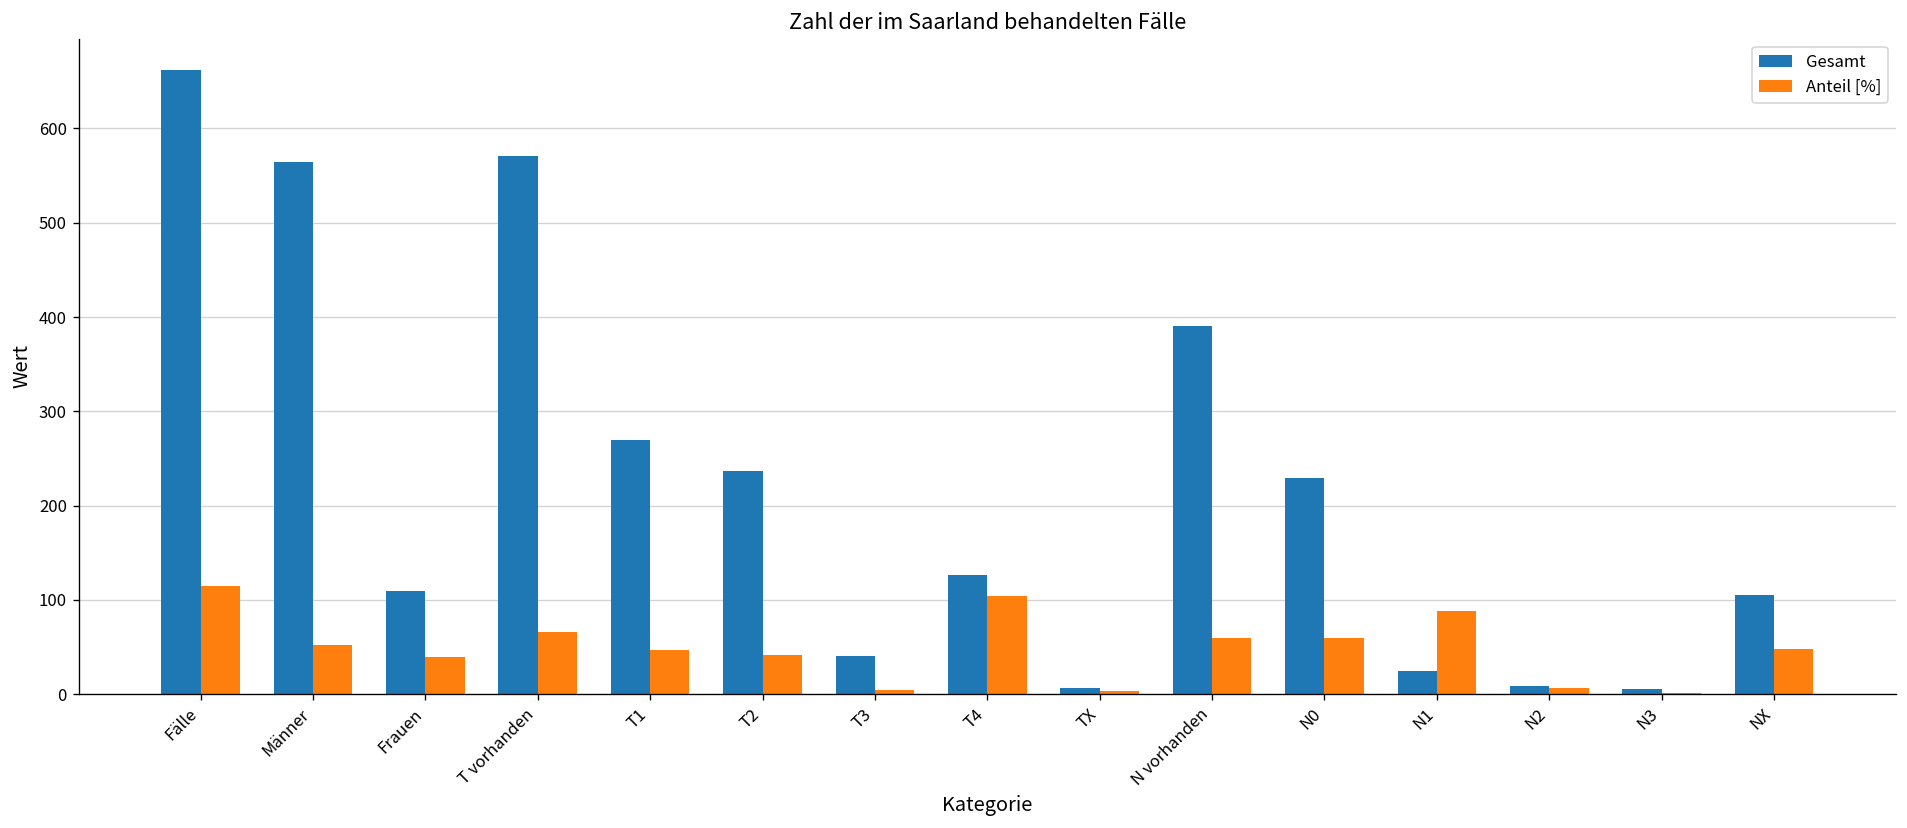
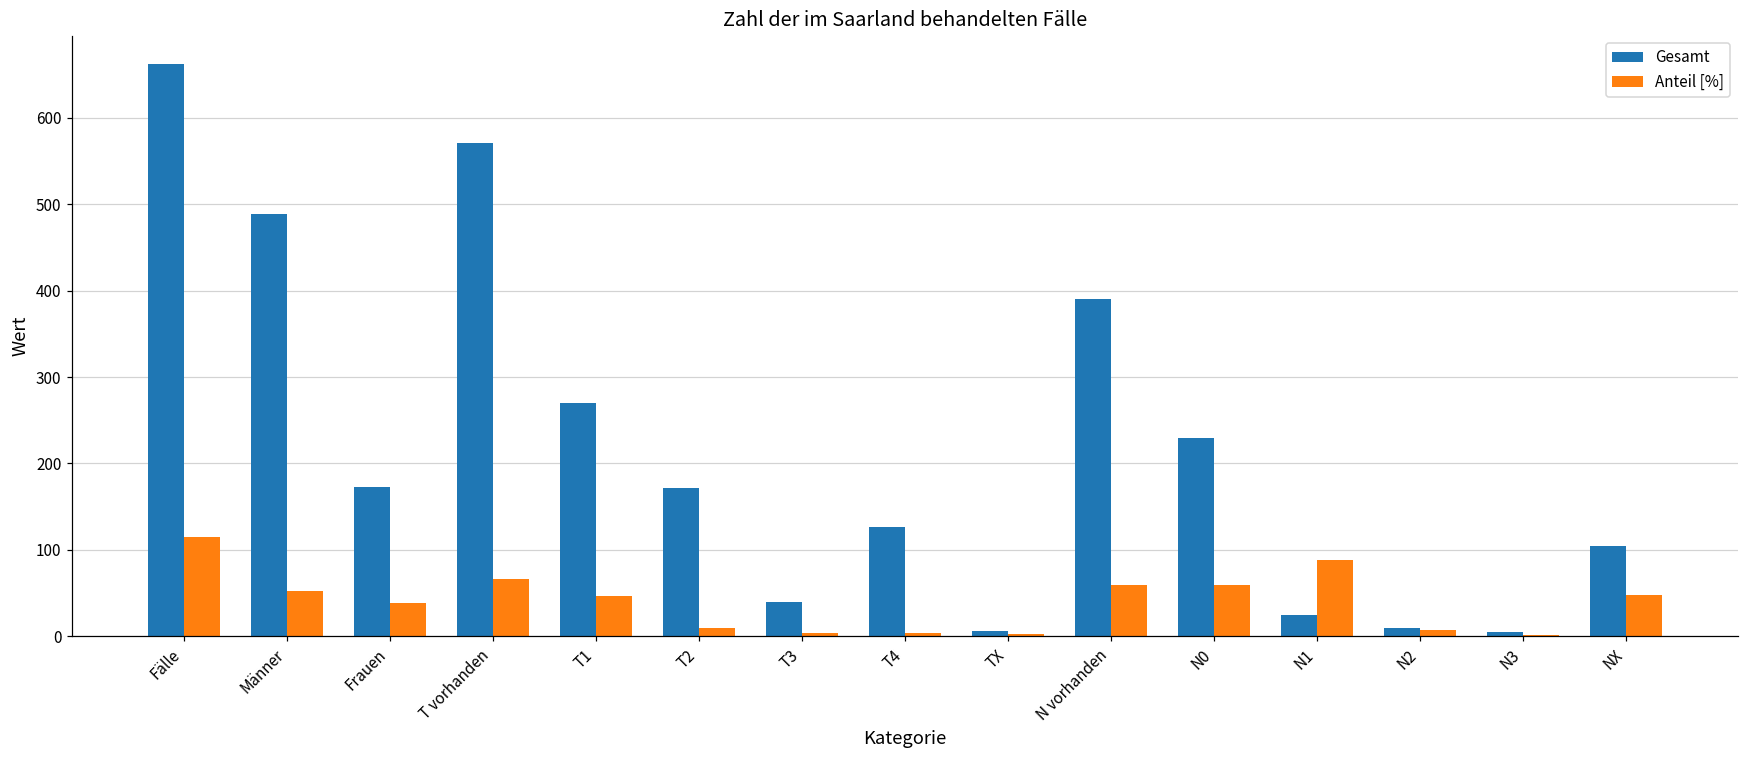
  {
    "Gesamt": {
      "Fälle": 660,
-     "Männer": 560,
-     "Frauen": 110,
+     "Männer": 490,
+     "Frauen": 170,
      "T vorhanden": 570,
      "T1": 270,
-     "T2": 240,
+     "T2": 170,
      "T3": 40,
      "T4": 130,
      "TX": 10,
      "N vorhanden": 390,
      "N0": 230,
      "N1": 30,
      "N2": 10,
      "N3": 10,
      "NX": 110
    },
    "Anteil [%]": {
      "Fälle": 120,
      "Männer": 50,
      "Frauen": 40,
      "T vorhanden": 70,
      "T1": 50,
-     "T2": 40,
+     "T2": 10,
      "T3": 0,
-     "T4": 100,
+     "T4": 0,
      "N vorhanden": 60,
      "N0": 60,
      "N1": 90,
      "N2": 10,
      "NX": 50
    }
  }
